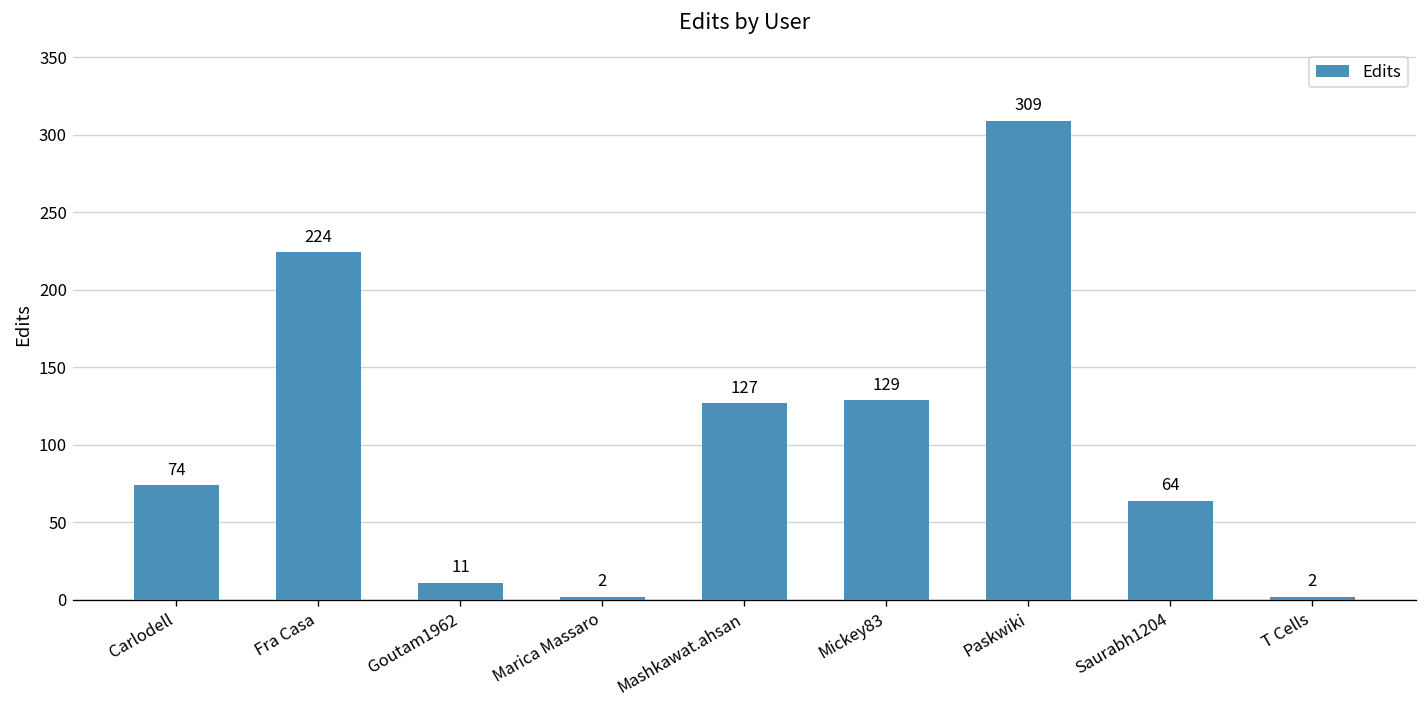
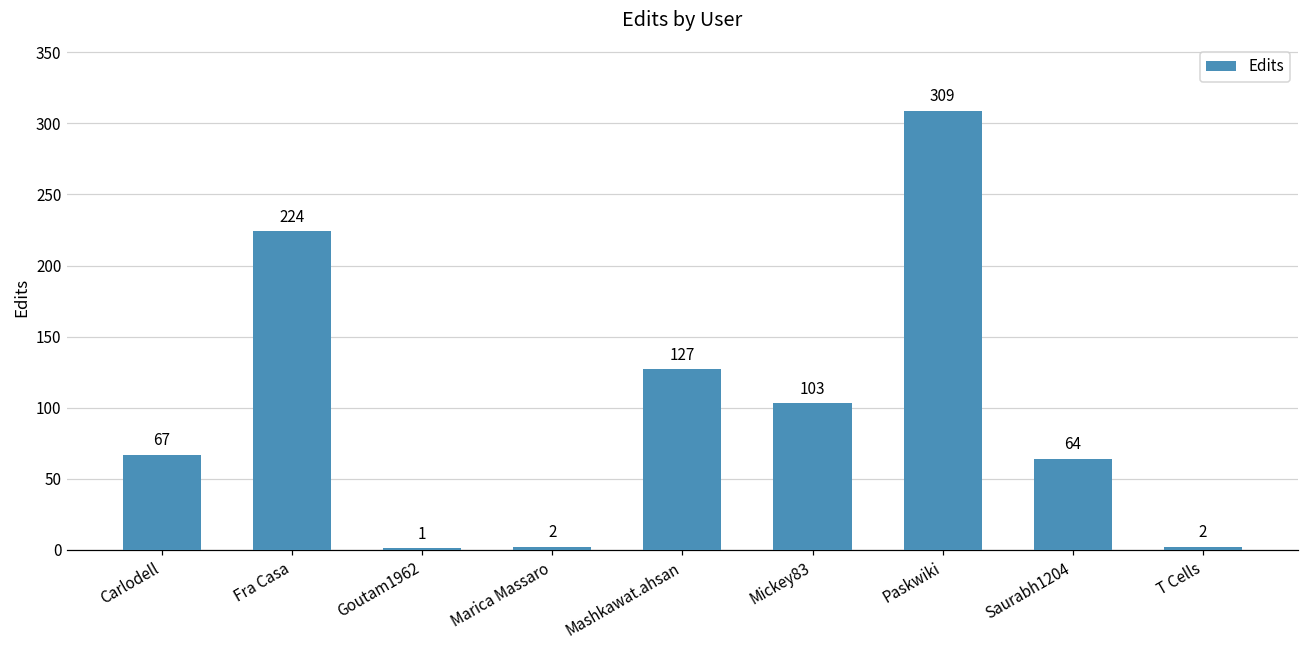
  {
-   "Carlodell": 74,
+   "Carlodell": 67,
    "Fra Casa": 224,
-   "Goutam1962": 11,
+   "Goutam1962": 1,
    "Marica Massaro": 2,
    "Mashkawat.ahsan": 127,
-   "Mickey83": 129,
+   "Mickey83": 103,
    "Paskwiki": 309,
    "Saurabh1204": 64,
    "T Cells": 2
  }
